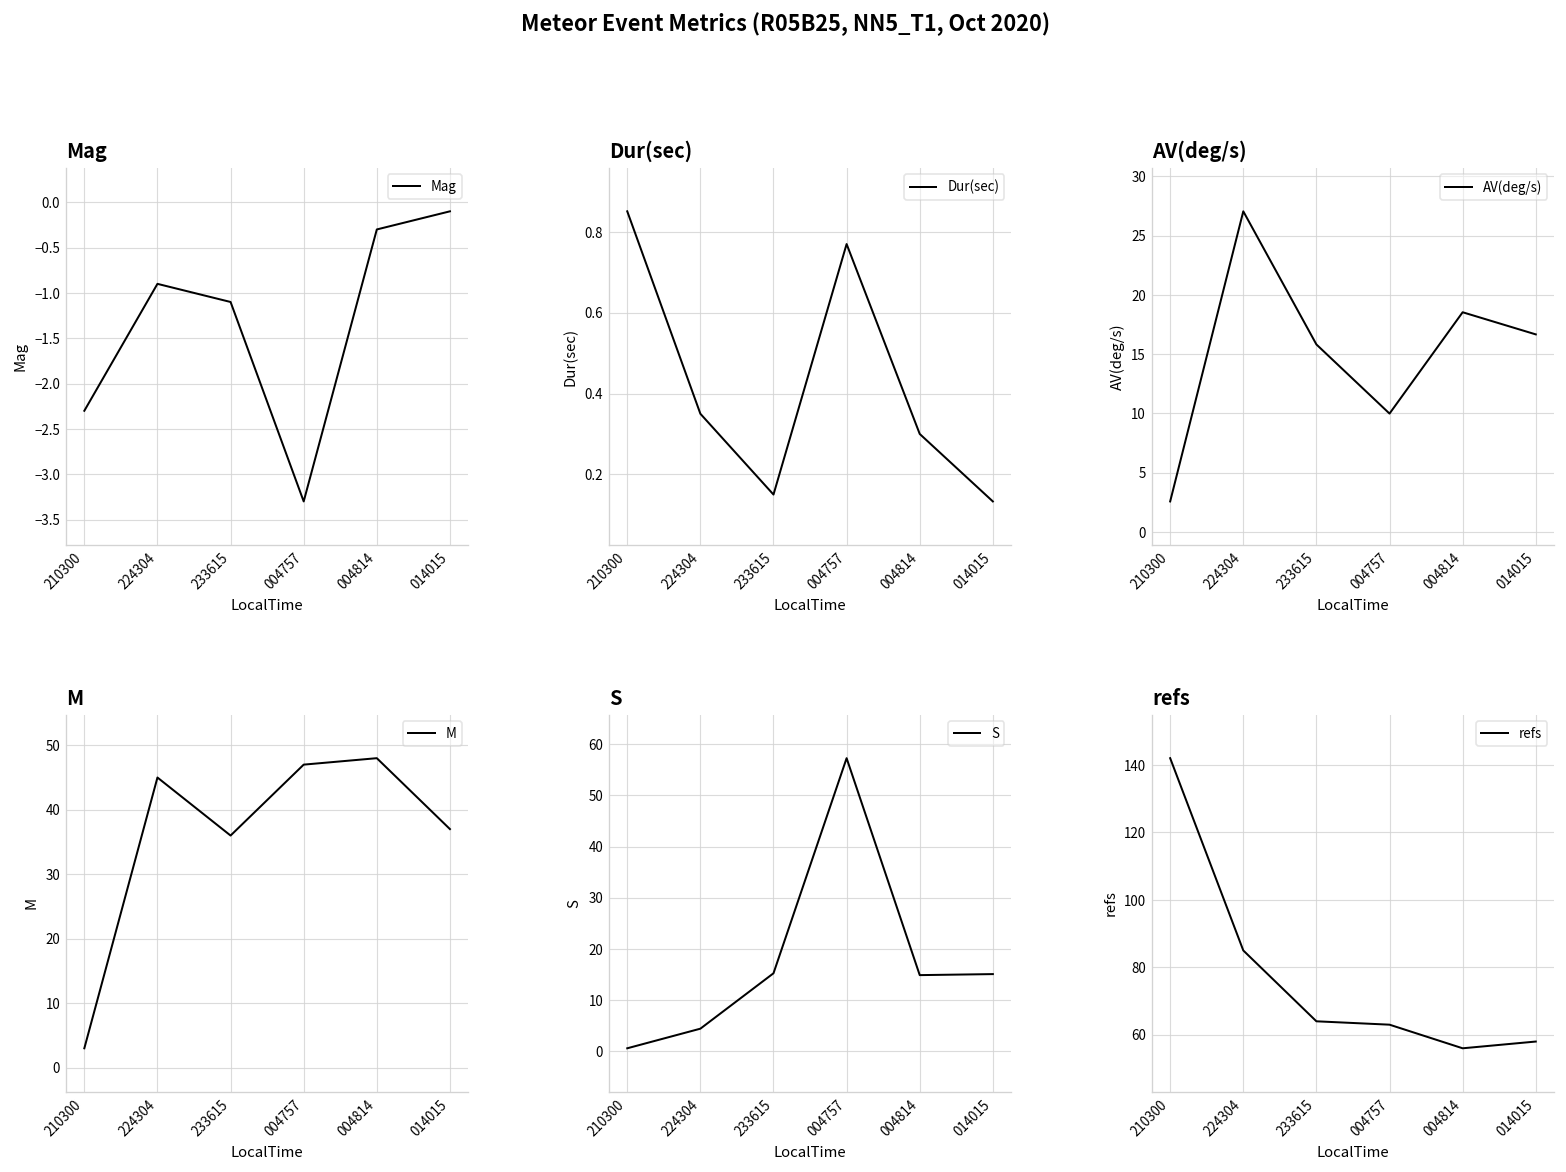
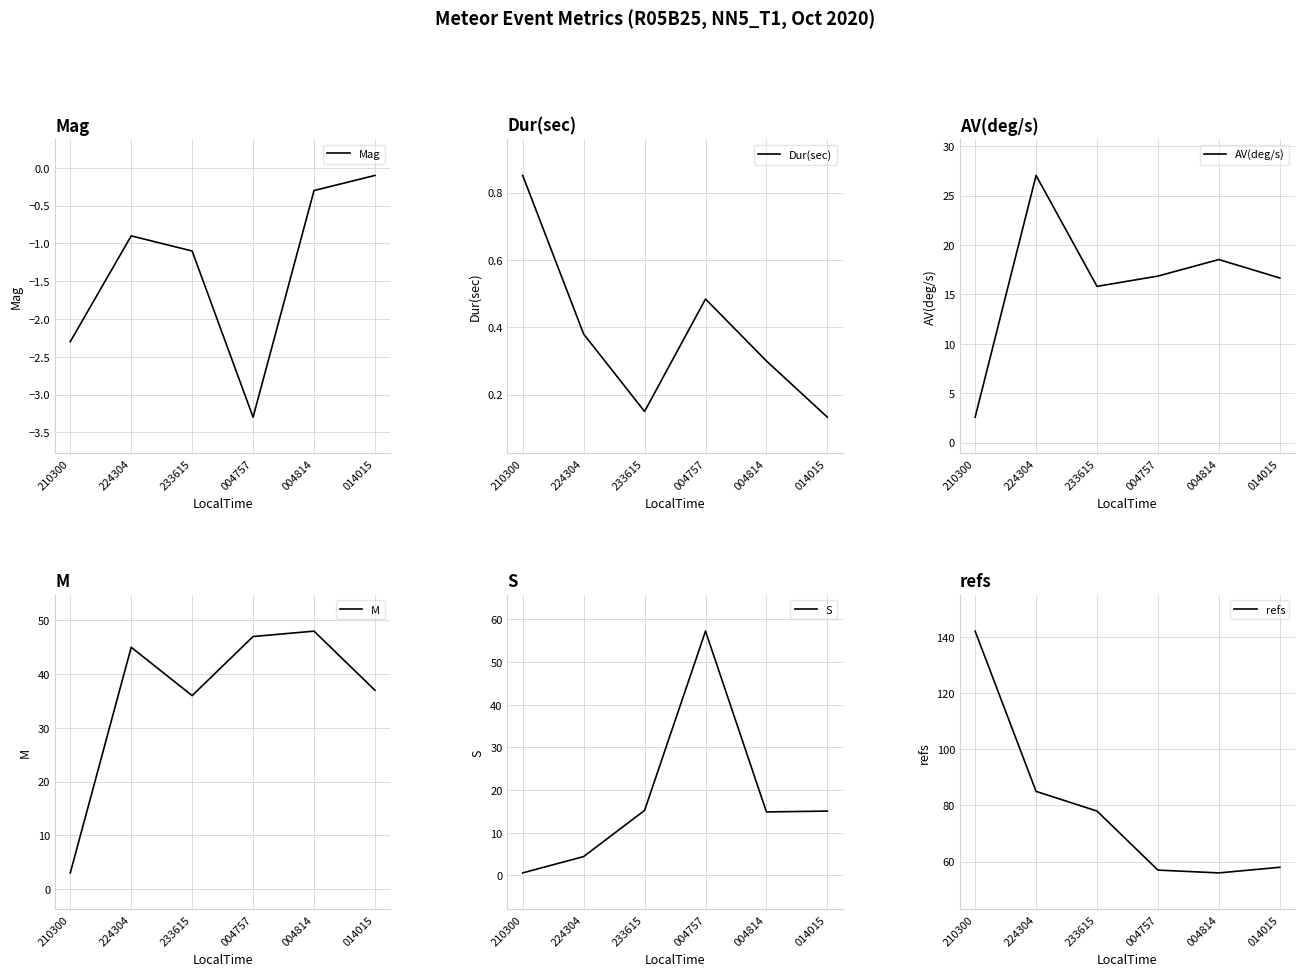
  {
    "Mag": {
      "210300": -2.3,
      "224304": -0.9,
      "233615": -1.1,
      "004757": -3.3,
      "004814": -0.3,
      "014015": -0.1
    },
    "Dur(sec)": {
      "210300": 0.85,
-     "224304": 0.35,
+     "224304": 0.38,
      "233615": 0.15,
-     "004757": 0.77,
+     "004757": 0.48,
      "004814": 0.30,
      "014015": 0.13
    },
    "AV(deg/s)": {
      "210300": 3,
      "224304": 27,
      "233615": 16,
-     "004757": 10,
+     "004757": 17,
      "004814": 19,
      "014015": 17
    },
    "M": {
      "210300": 3,
      "224304": 45,
      "233615": 36,
      "004757": 47,
      "004814": 48,
      "014015": 37
    },
    "S": {
      "210300": 1,
      "224304": 4,
      "233615": 15,
      "004757": 57,
      "004814": 15,
      "014015": 15
    },
    "refs": {
      "210300": 142,
      "224304": 85,
-     "233615": 64,
-     "004757": 63,
+     "233615": 78,
+     "004757": 57,
      "004814": 56,
      "014015": 58
    }
  }
